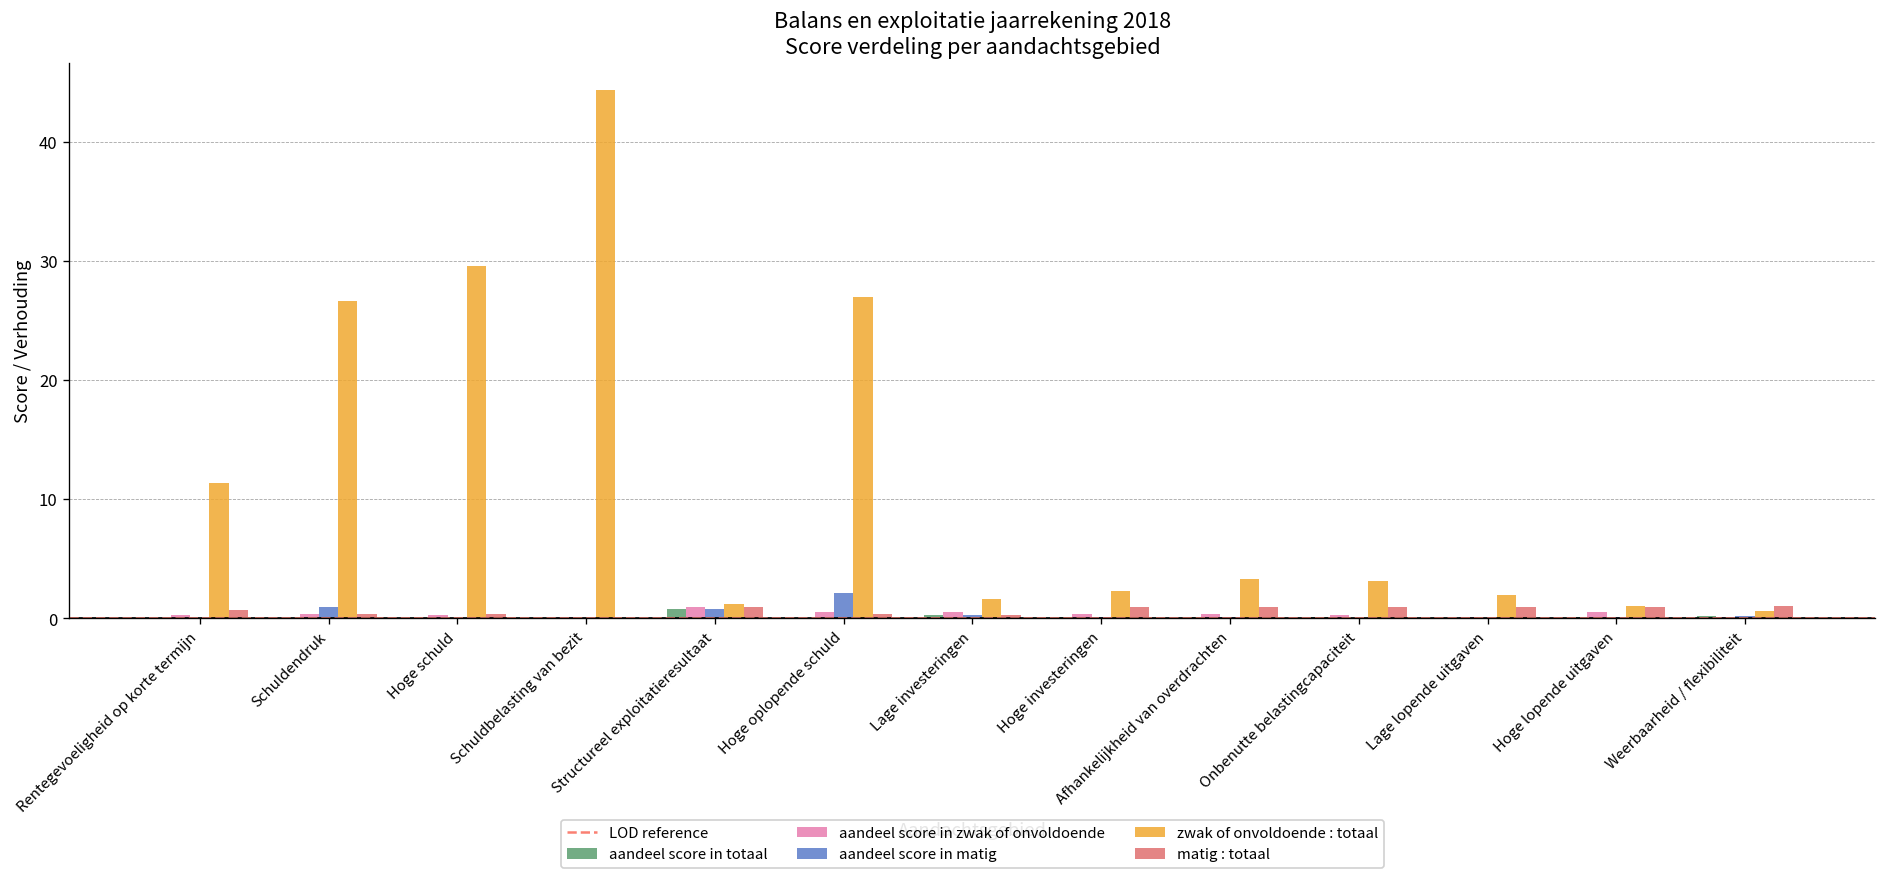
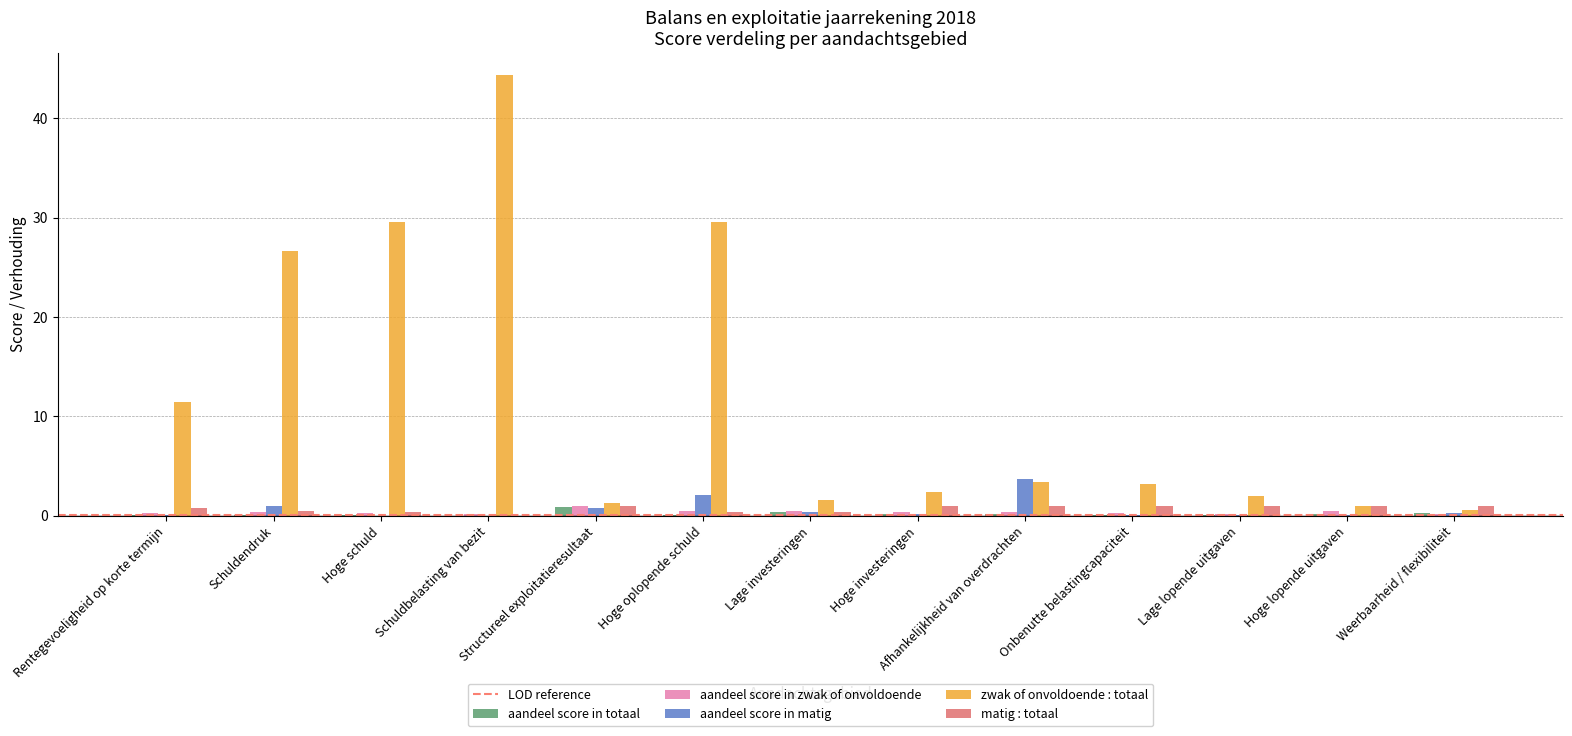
  {
    "aandeel score in totaal": {
      "Structureel exploitatieresultaat": 1,
      "Lage investeringen": 0
    },
    "aandeel score in zwak of onvoldoende": {
      "Schuldendruk": 0,
      "Structureel exploitatieresultaat": 1,
      "Hoge oplopende schuld": 1,
      "Lage investeringen": 1,
      "Hoge investeringen": 0,
      "Afhankelijkheid van overdrachten": 0,
      "Hoge lopende uitgaven": 1
    },
    "aandeel score in matig": {
      "Schuldendruk": 1,
      "Schuldbelasting van bezit": 0,
      "Structureel exploitatieresultaat": 1,
      "Hoge oplopende schuld": 2,
      "Lage investeringen": 0,
-     "Afhankelijkheid van overdrachten": 0
+     "Afhankelijkheid van overdrachten": 4
    },
    "zwak of onvoldoende : totaal": {
      "Rentegevoeligheid op korte termijn": 11,
      "Schuldendruk": 27,
      "Hoge schuld": 30,
      "Schuldbelasting van bezit": 44,
      "Structureel exploitatieresultaat": 1,
-     "Hoge oplopende schuld": 27,
+     "Hoge oplopende schuld": 30,
      "Lage investeringen": 2,
      "Hoge investeringen": 2,
      "Afhankelijkheid van overdrachten": 3,
      "Onbenutte belastingcapaciteit": 3,
      "Lage lopende uitgaven": 2,
      "Hoge lopende uitgaven": 1,
      "Weerbaarheid / flexibiliteit": 1
    },
    "matig : totaal": {
      "Rentegevoeligheid op korte termijn": 1,
      "Schuldendruk": 0,
      "Hoge schuld": 0,
      "Schuldbelasting van bezit": 0,
      "Structureel exploitatieresultaat": 1,
      "Hoge oplopende schuld": 0,
      "Lage investeringen": 0,
      "Hoge investeringen": 1,
      "Afhankelijkheid van overdrachten": 1,
      "Onbenutte belastingcapaciteit": 1,
      "Lage lopende uitgaven": 1,
      "Hoge lopende uitgaven": 1,
      "Weerbaarheid / flexibiliteit": 1
    }
  }
